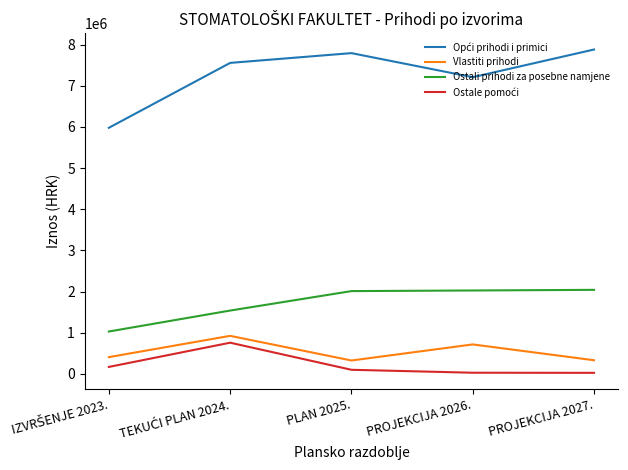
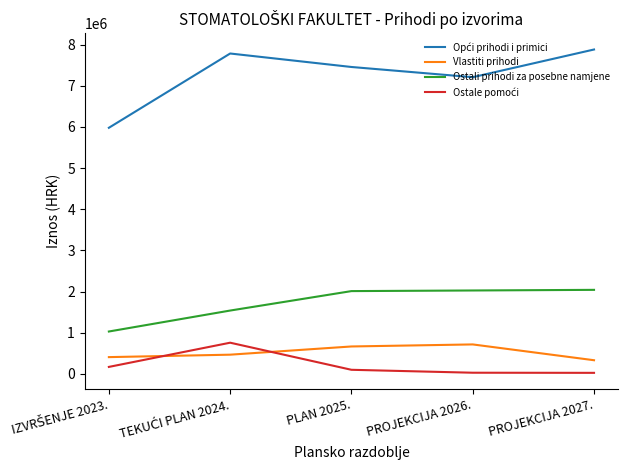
  {
    "Opći prihodi i primici": {
      "IZVRŠENJE 2023.": 6000000,
-     "TEKUĆI PLAN 2024.": 7600000,
-     "PLAN 2025.": 7800000,
+     "TEKUĆI PLAN 2024.": 7800000,
+     "PLAN 2025.": 7500000,
      "PROJEKCIJA 2026.": 7200000,
      "PROJEKCIJA 2027.": 7900000
    },
    "Vlastiti prihodi": {
      "IZVRŠENJE 2023.": 400000,
-     "TEKUĆI PLAN 2024.": 900000,
-     "PLAN 2025.": 300000,
+     "TEKUĆI PLAN 2024.": 500000,
+     "PLAN 2025.": 700000,
      "PROJEKCIJA 2026.": 700000,
      "PROJEKCIJA 2027.": 300000
    },
    "Ostali prihodi za posebne namjene": {
      "IZVRŠENJE 2023.": 1000000,
      "TEKUĆI PLAN 2024.": 1500000,
      "PLAN 2025.": 2000000,
      "PROJEKCIJA 2026.": 2000000,
      "PROJEKCIJA 2027.": 2000000
    },
    "Ostale pomoći": {
      "IZVRŠENJE 2023.": 200000,
      "TEKUĆI PLAN 2024.": 800000,
      "PLAN 2025.": 100000,
      "PROJEKCIJA 2026.": 0,
      "PROJEKCIJA 2027.": 0
    }
  }
